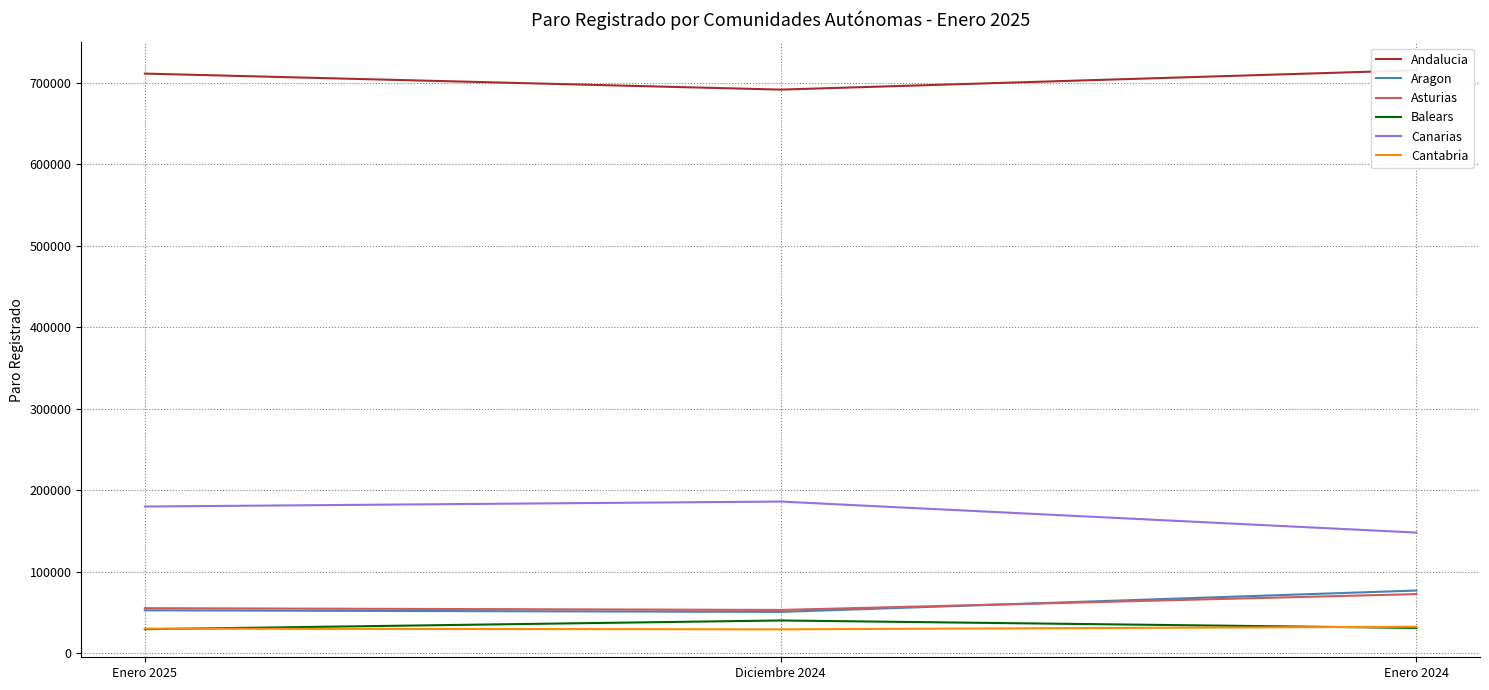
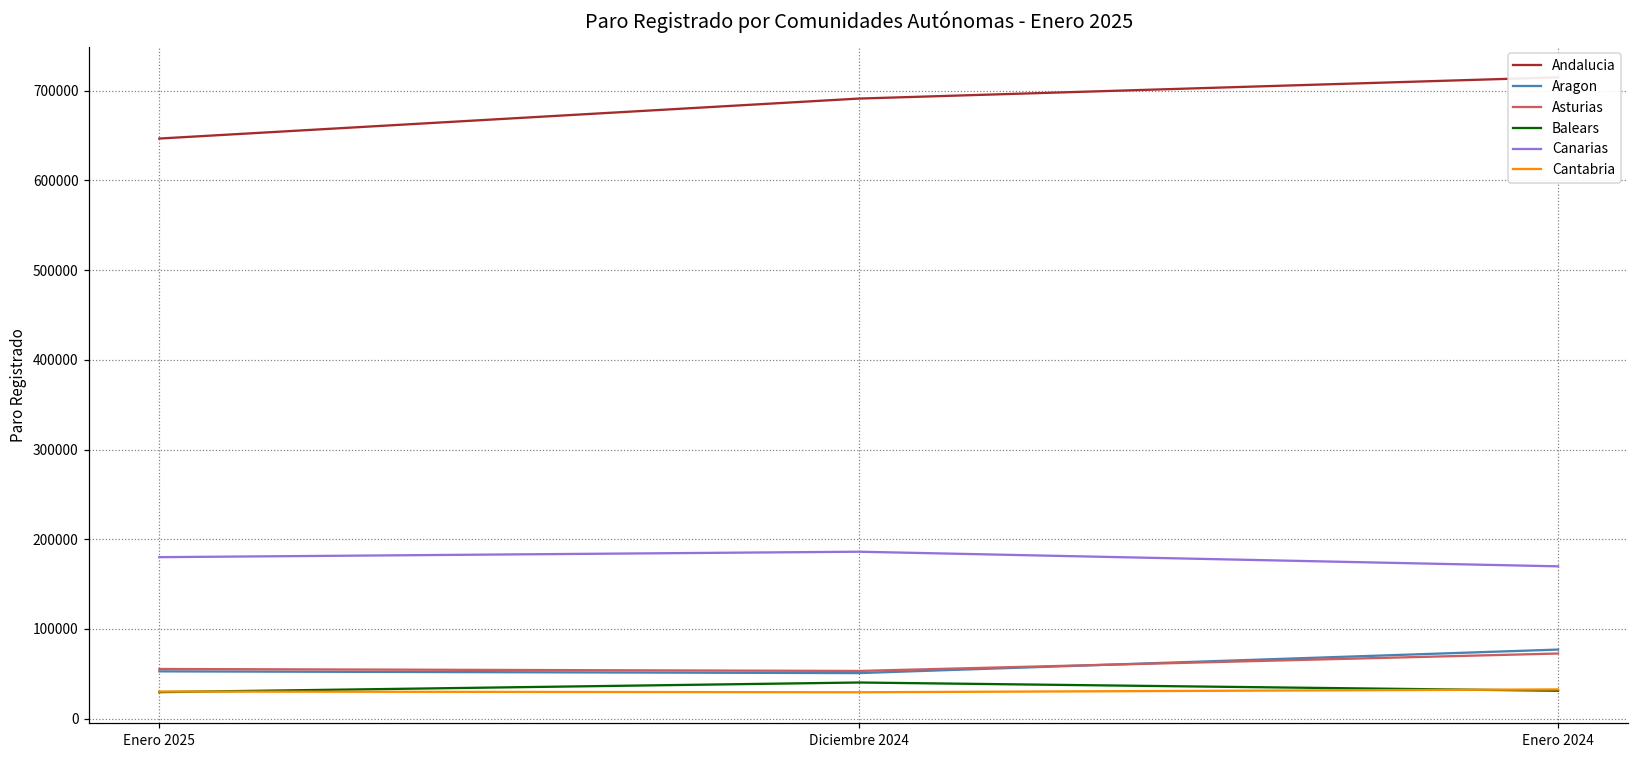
  {
    "Andalucia": {
-     "Enero 2025": 710000,
+     "Enero 2025": 650000,
      "Diciembre 2024": 690000
    },
    "Aragon": {
      "Enero 2024": 80000
    },
    "Asturias": {
      "Enero 2024": 70000
    },
    "Balears": {
      "Diciembre 2024": 40000
    },
    "Canarias": {
      "Enero 2025": 180000,
      "Diciembre 2024": 190000,
-     "Enero 2024": 150000
+     "Enero 2024": 170000
    },
    "Cantabria": {
      "Diciembre 2024": 30000
    }
  }
